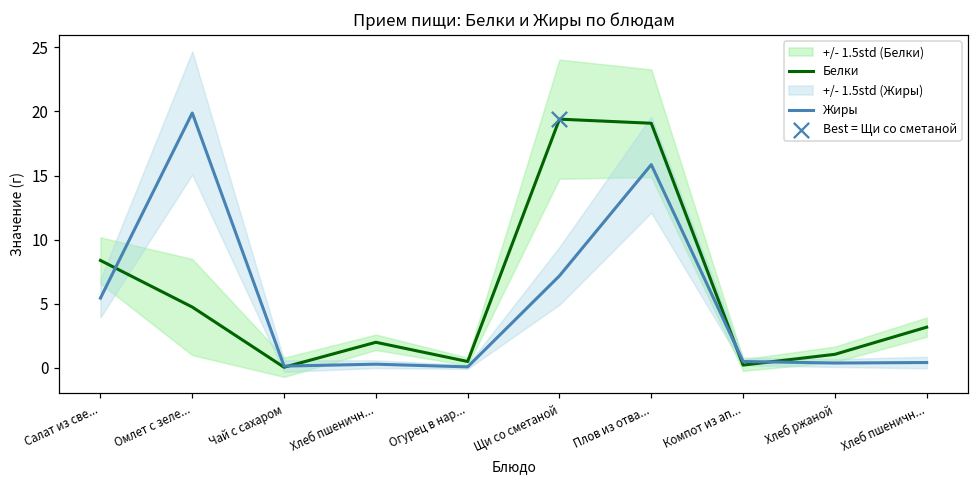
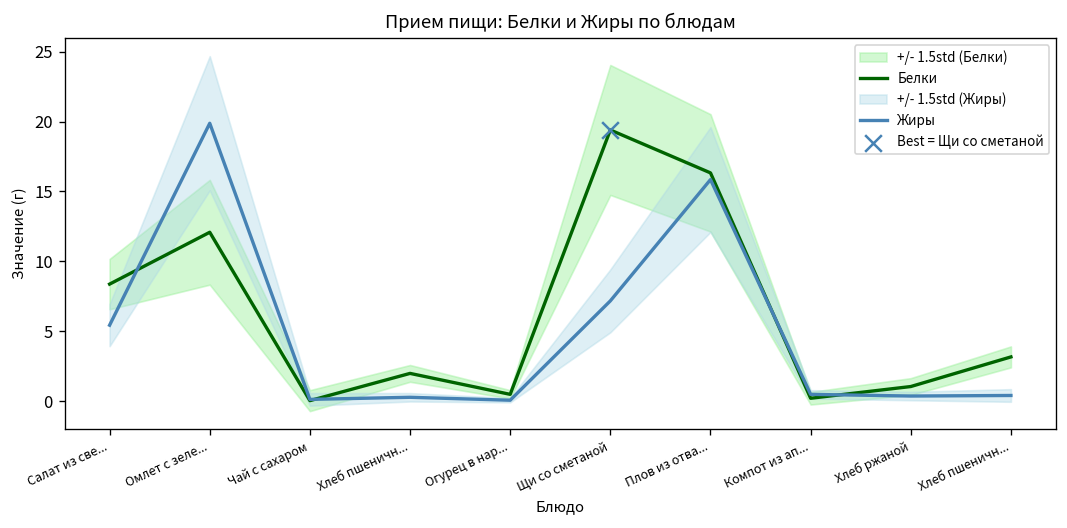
  {
    "Белки": {
      "Салат из све...": 8.4,
-     "Омлет с зеле...": 4.7,
+     "Омлет с зеле...": 12.1,
      "Огурец в нар...": 0.5,
-     "Плов из отва...": 19.1,
+     "Плов из отва...": 16.3,
      "Компот из ап...": 0.2,
      "Хлеб ржаной": 1.0
    }
  }
